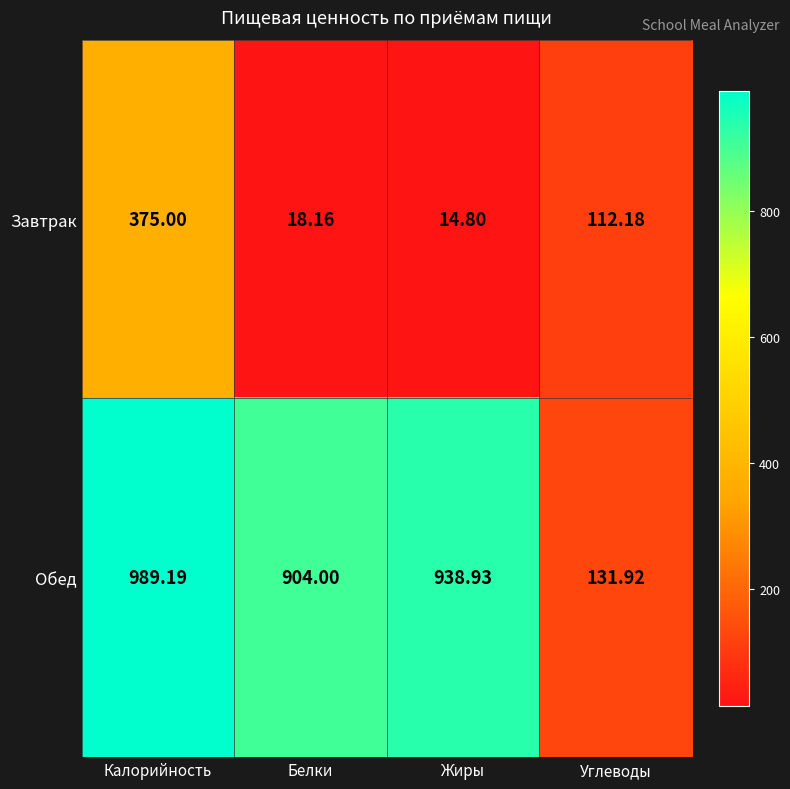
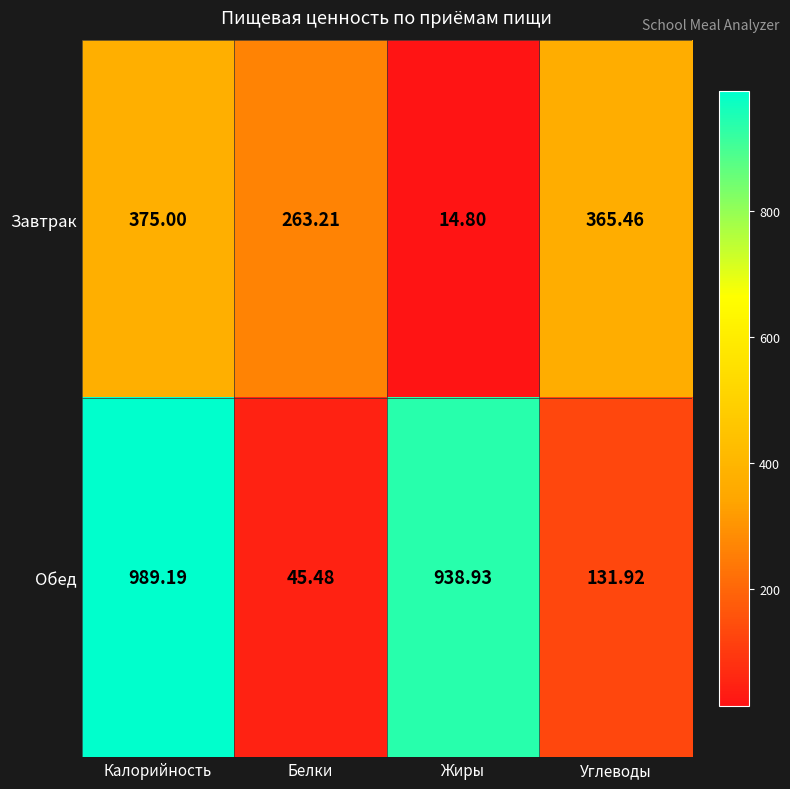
  {
    "Завтрак": {
      "Калорийность": 375.00,
-     "Белки": 18.16,
+     "Белки": 263.21,
      "Жиры": 14.80,
-     "Углеводы": 112.18
+     "Углеводы": 365.46
    },
    "Обед": {
      "Калорийность": 989.19,
-     "Белки": 904.00,
+     "Белки": 45.48,
      "Жиры": 938.93,
      "Углеводы": 131.92
    }
  }
